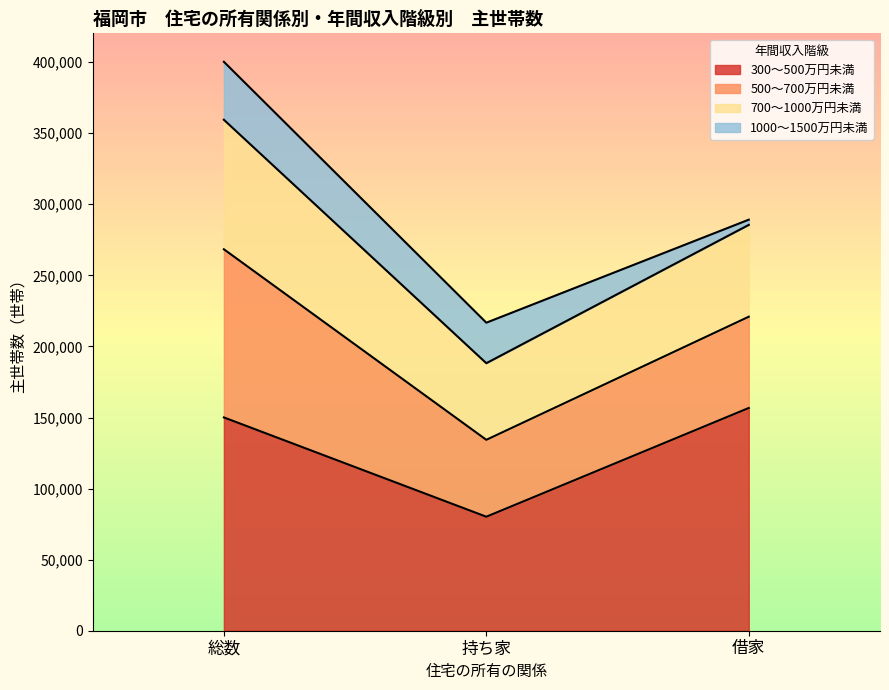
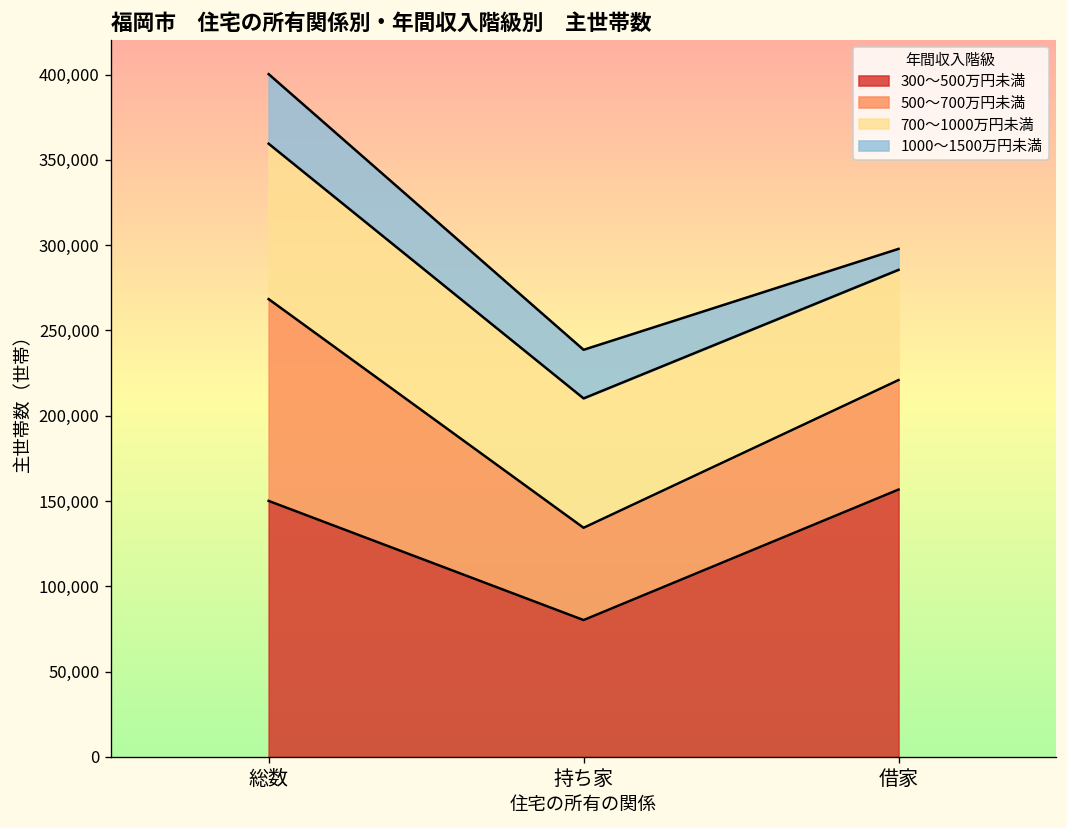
  {
    "300～500万円未満": {
      "総数": "150,000",
      "持ち家": "80,000",
      "借家": "157,000"
    },
    "500～700万円未満": {
      "総数": "118,000",
      "持ち家": "54,000",
      "借家": "64,000"
    },
    "700～1000万円未満": {
      "総数": "91,000",
-     "持ち家": "54,000",
+     "持ち家": "76,000",
      "借家": "65,000"
    },
    "1000～1500万円未満": {
      "総数": "41,000",
      "持ち家": "29,000",
-     "借家": "4,000"
+     "借家": "12,000"
    }
  }
